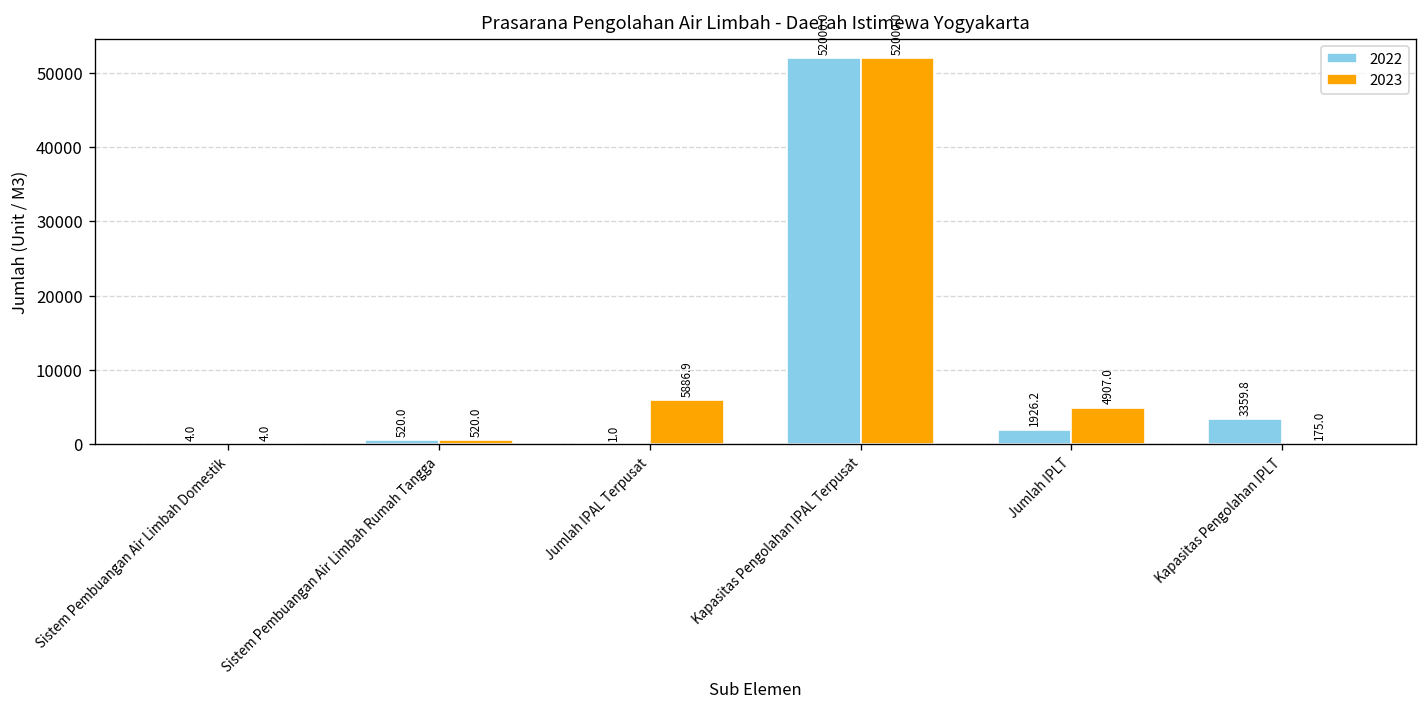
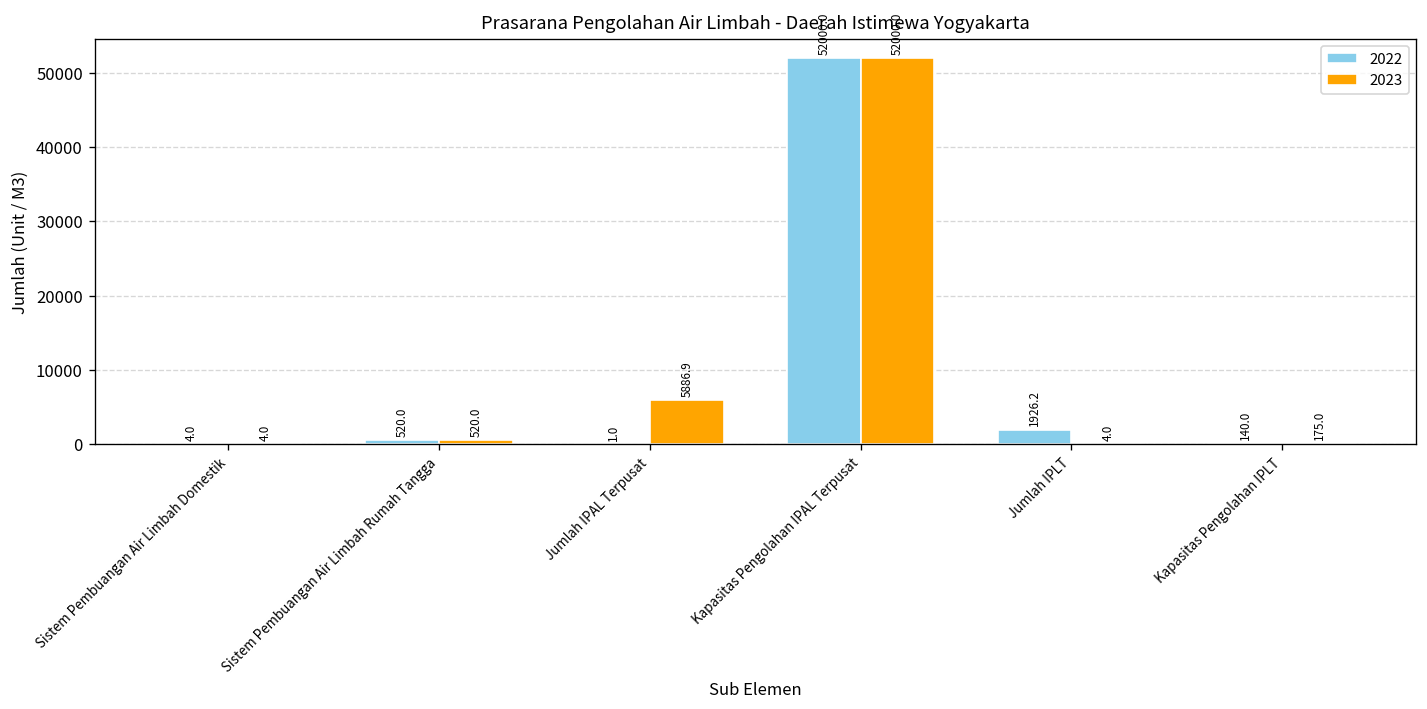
  {
    "2022": {
      "Sistem Pembuangan Air Limbah Domestik": 4.0,
      "Sistem Pembuangan Air Limbah Rumah Tangga": 520.0,
      "Jumlah IPAL Terpusat": 1.0,
      "Kapasitas Pengolahan IPAL Terpusat": 52000.0,
      "Jumlah IPLT": 1926.2,
-     "Kapasitas Pengolahan IPLT": 3359.8
+     "Kapasitas Pengolahan IPLT": 140.0
    },
    "2023": {
      "Sistem Pembuangan Air Limbah Domestik": 4.0,
      "Sistem Pembuangan Air Limbah Rumah Tangga": 520.0,
      "Jumlah IPAL Terpusat": 5886.9,
      "Kapasitas Pengolahan IPAL Terpusat": 52000.0,
-     "Jumlah IPLT": 4907.0,
+     "Jumlah IPLT": 4.0,
      "Kapasitas Pengolahan IPLT": 175.0
    }
  }
